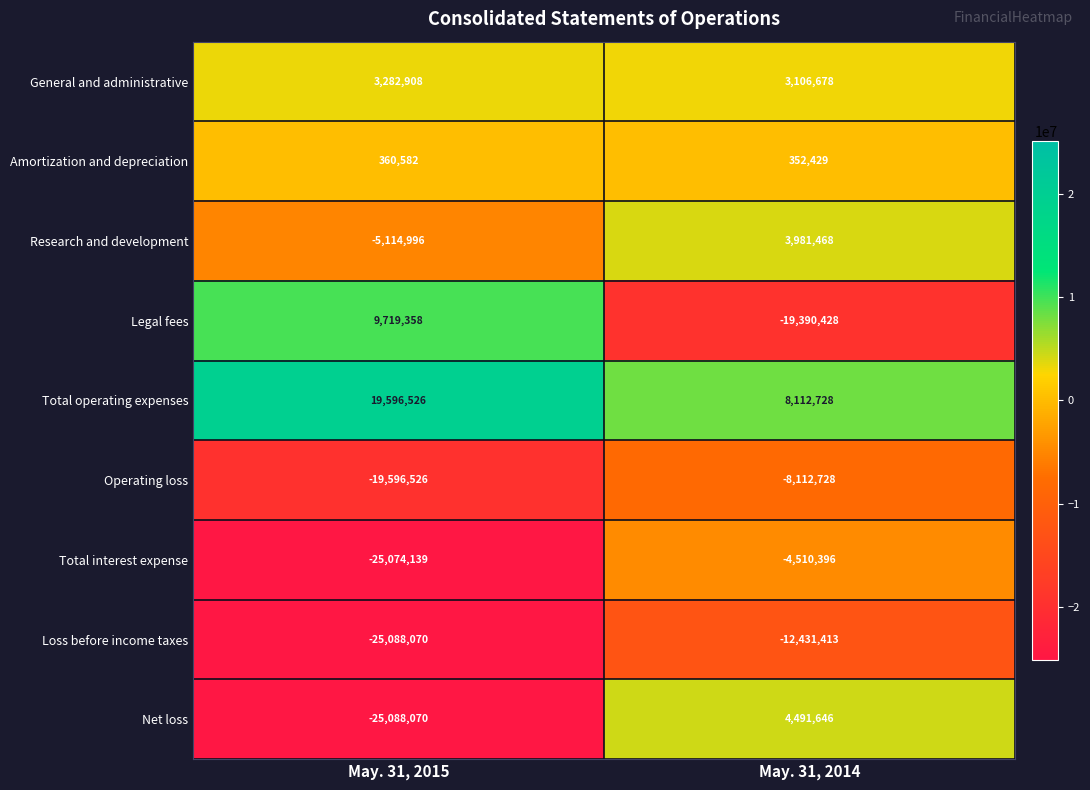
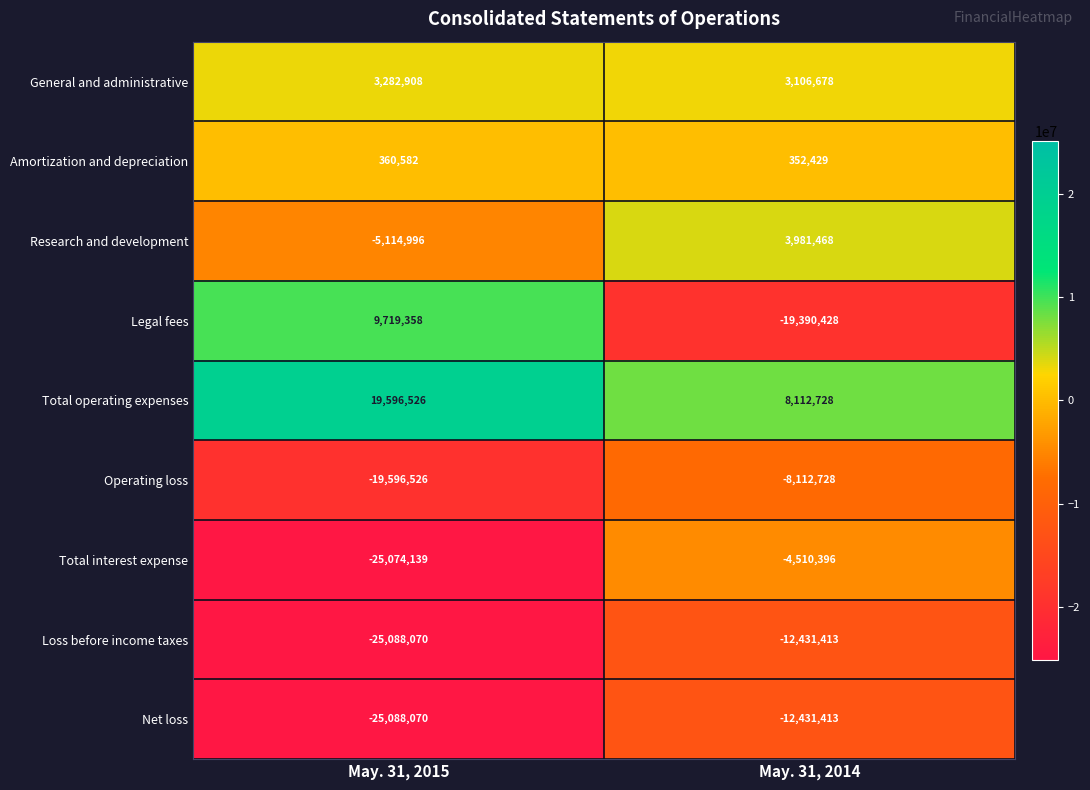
  {
    "General and administrative": {
      "May. 31, 2015": "3,282,908",
      "May. 31, 2014": "3,106,678"
    },
    "Amortization and depreciation": {
      "May. 31, 2015": "360,582",
      "May. 31, 2014": "352,429"
    },
    "Research and development": {
      "May. 31, 2015": "-5,114,996",
      "May. 31, 2014": "3,981,468"
    },
    "Legal fees": {
      "May. 31, 2015": "9,719,358",
      "May. 31, 2014": "-19,390,428"
    },
    "Total operating expenses": {
      "May. 31, 2015": "19,596,526",
      "May. 31, 2014": "8,112,728"
    },
    "Operating loss": {
      "May. 31, 2015": "-19,596,526",
      "May. 31, 2014": "-8,112,728"
    },
    "Total interest expense": {
      "May. 31, 2015": "-25,074,139",
      "May. 31, 2014": "-4,510,396"
    },
    "Loss before income taxes": {
      "May. 31, 2015": "-25,088,070",
      "May. 31, 2014": "-12,431,413"
    },
    "Net loss": {
      "May. 31, 2015": "-25,088,070",
-     "May. 31, 2014": "4,491,646"
+     "May. 31, 2014": "-12,431,413"
    }
  }
